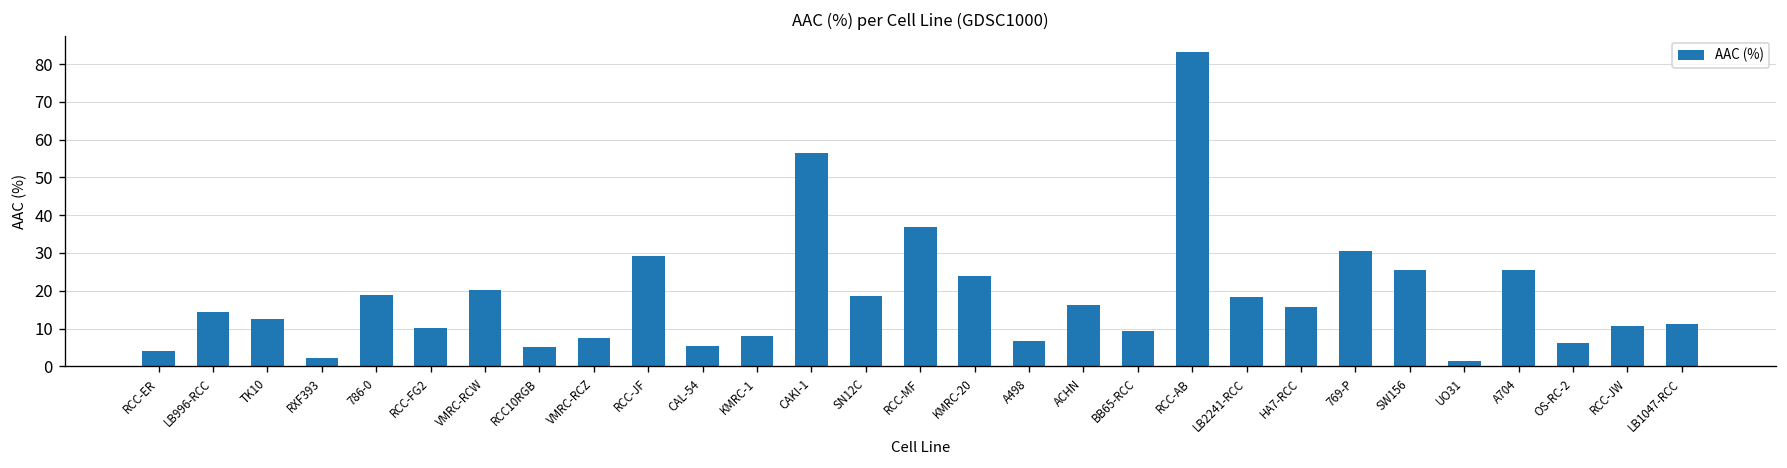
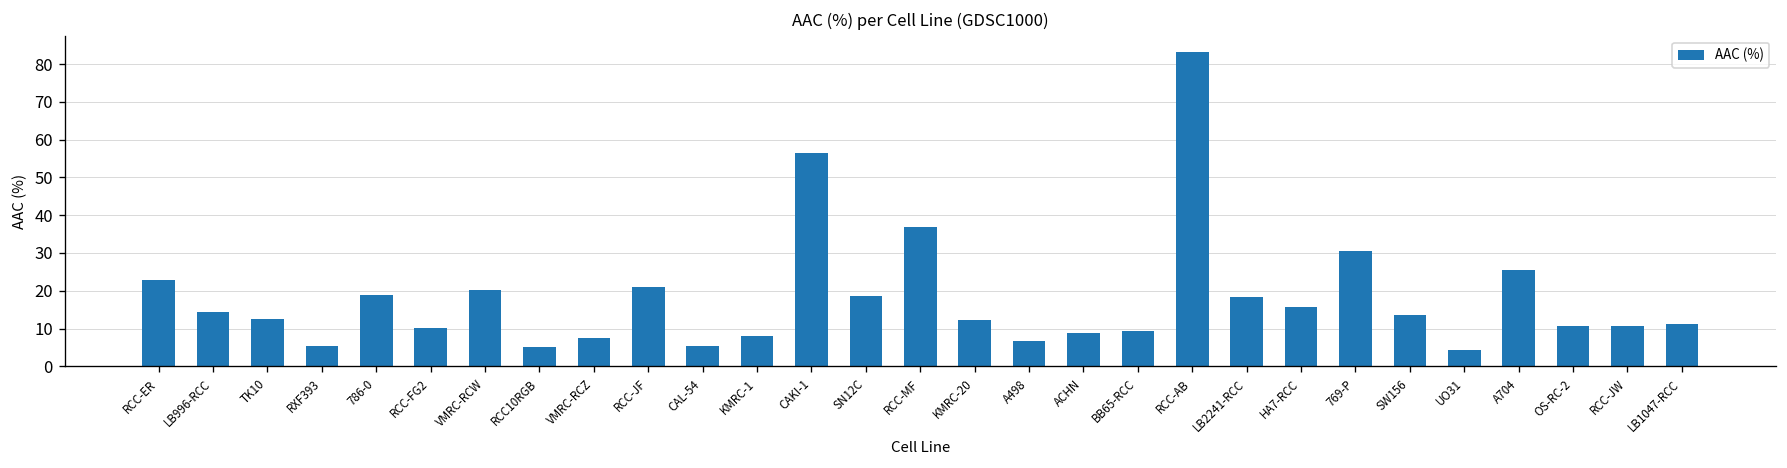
  {
-   "RCC-ER": 4,
+   "RCC-ER": 23,
    "LB996-RCC": 14,
    "TK10": 13,
-   "RXF393": 2,
+   "RXF393": 5,
    "786-0": 19,
    "RCC-FG2": 10,
    "VMRC-RCW": 20,
    "RCC10RGB": 5,
    "VMRC-RCZ": 7,
-   "RCC-JF": 29,
+   "RCC-JF": 21,
    "CAL-54": 5,
    "KMRC-1": 8,
    "CAKI-1": 56,
    "SN12C": 19,
    "RCC-MF": 37,
-   "KMRC-20": 24,
+   "KMRC-20": 12,
    "A498": 7,
-   "ACHN": 16,
+   "ACHN": 9,
    "BB65-RCC": 9,
    "RCC-AB": 83,
    "LB2241-RCC": 18,
    "HA7-RCC": 16,
    "769-P": 30,
-   "SW156": 25,
-   "UO31": 1,
+   "SW156": 14,
+   "UO31": 4,
    "A704": 26,
-   "OS-RC-2": 6,
+   "OS-RC-2": 11,
    "RCC-JW": 11,
    "LB1047-RCC": 11
  }
